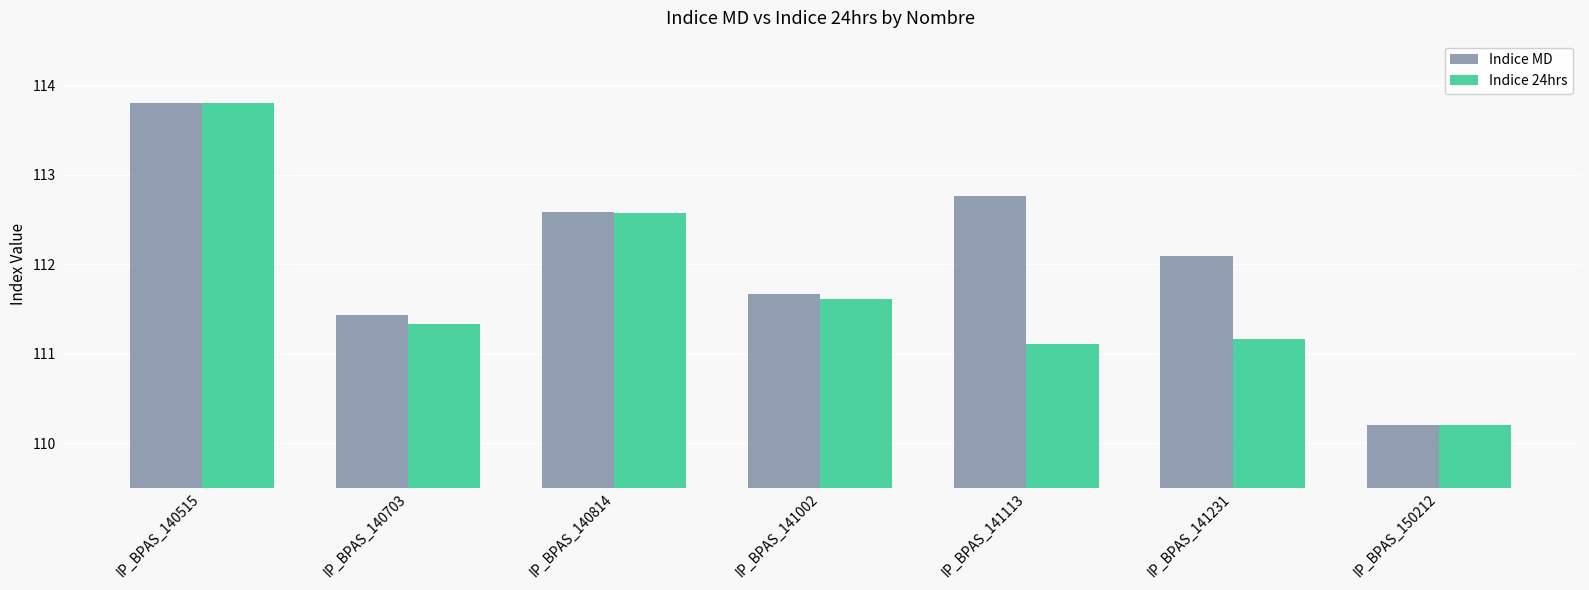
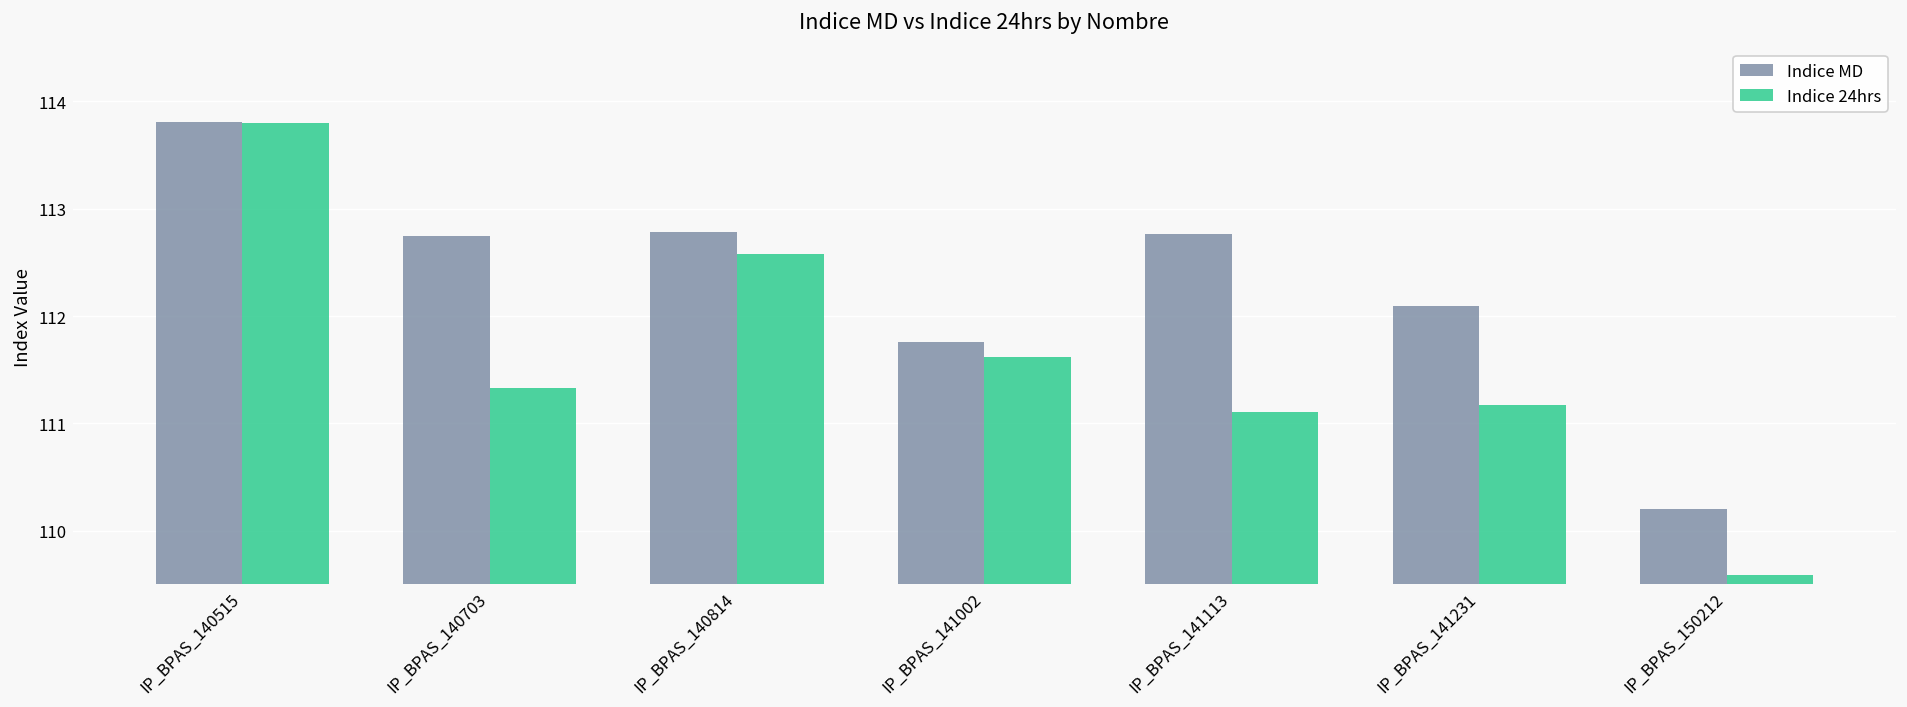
  {
    "Indice MD": {
      "IP_BPAS_140515": 113.8,
-     "IP_BPAS_140703": 111.4,
-     "IP_BPAS_140814": 112.6,
-     "IP_BPAS_141002": 111.7,
+     "IP_BPAS_140703": 112.8,
+     "IP_BPAS_140814": 112.8,
+     "IP_BPAS_141002": 111.8,
      "IP_BPAS_141113": 112.8,
      "IP_BPAS_141231": 112.1,
      "IP_BPAS_150212": 110.2
    },
    "Indice 24hrs": {
      "IP_BPAS_140515": 113.8,
      "IP_BPAS_140703": 111.3,
      "IP_BPAS_140814": 112.6,
      "IP_BPAS_141002": 111.6,
      "IP_BPAS_141113": 111.1,
      "IP_BPAS_141231": 111.2,
-     "IP_BPAS_150212": 110.2
+     "IP_BPAS_150212": 109.6
    }
  }
